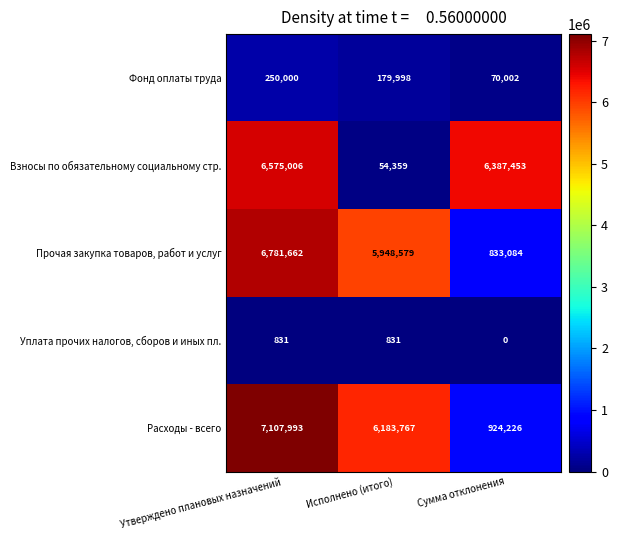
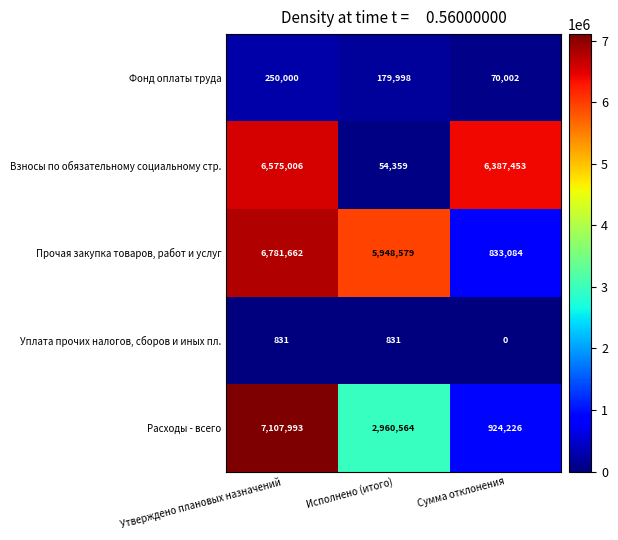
  {
    "Фонд оплаты труда": {
      "Утверждено плановых назначений": "250,000",
      "Исполнено (итого)": "179,998",
      "Сумма отклонения": "70,002"
    },
    "Взносы по обязательному социальному стр.": {
      "Утверждено плановых назначений": "6,575,006",
      "Исполнено (итого)": "54,359",
      "Сумма отклонения": "6,387,453"
    },
    "Прочая закупка товаров, работ и услуг": {
      "Утверждено плановых назначений": "6,781,662",
      "Исполнено (итого)": "5,948,579",
      "Сумма отклонения": "833,084"
    },
    "Уплата прочих налогов, сборов и иных пл.": {
      "Утверждено плановых назначений": "831",
      "Исполнено (итого)": "831",
      "Сумма отклонения": "0"
    },
    "Расходы - всего": {
      "Утверждено плановых назначений": "7,107,993",
-     "Исполнено (итого)": "6,183,767",
+     "Исполнено (итого)": "2,960,564",
      "Сумма отклонения": "924,226"
    }
  }
